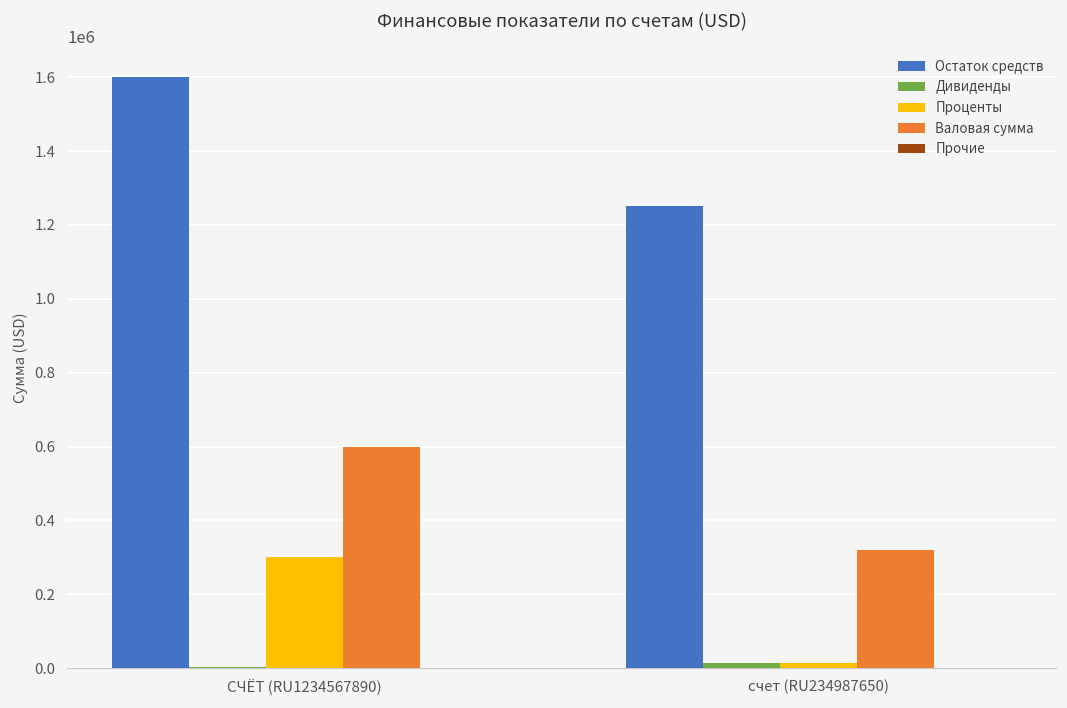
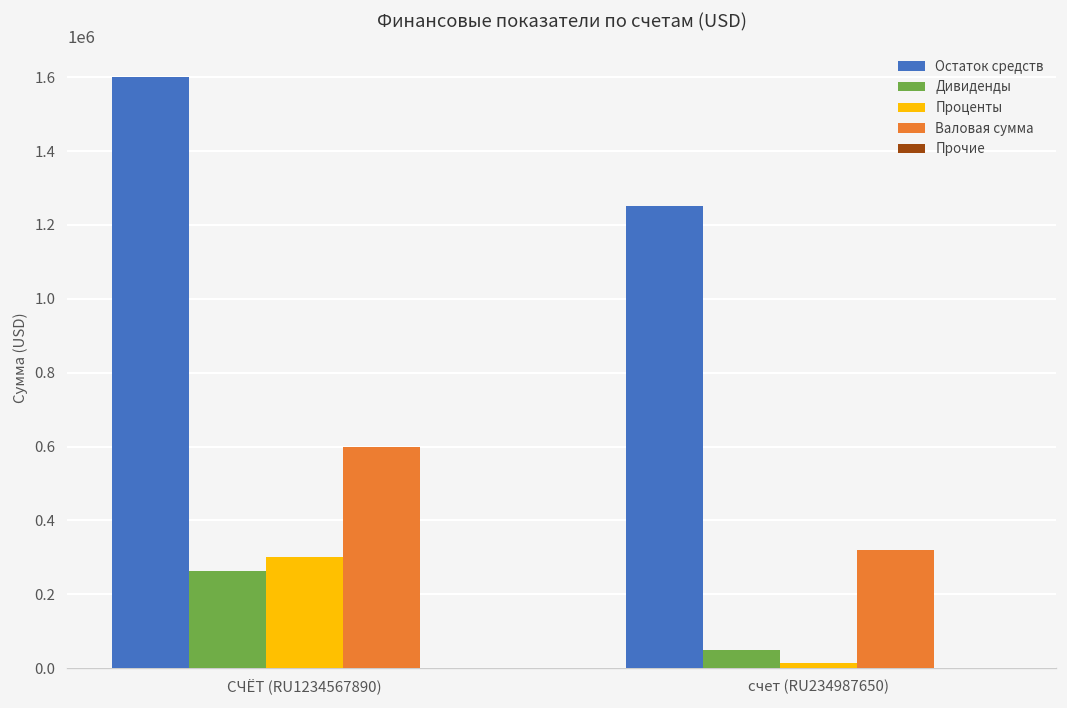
  {
    "Остаток средств": {
      "СЧЁТ (RU1234567890)": 1600000,
      "счет (RU234987650)": 1250000
    },
    "Дивиденды": {
-     "СЧЁТ (RU1234567890)": 0,
-     "счет (RU234987650)": 10000
+     "СЧЁТ (RU1234567890)": 260000,
+     "счет (RU234987650)": 50000
    },
    "Проценты": {
      "СЧЁТ (RU1234567890)": 300000,
      "счет (RU234987650)": 10000
    },
    "Валовая сумма": {
      "СЧЁТ (RU1234567890)": 600000,
      "счет (RU234987650)": 320000
    }
  }
